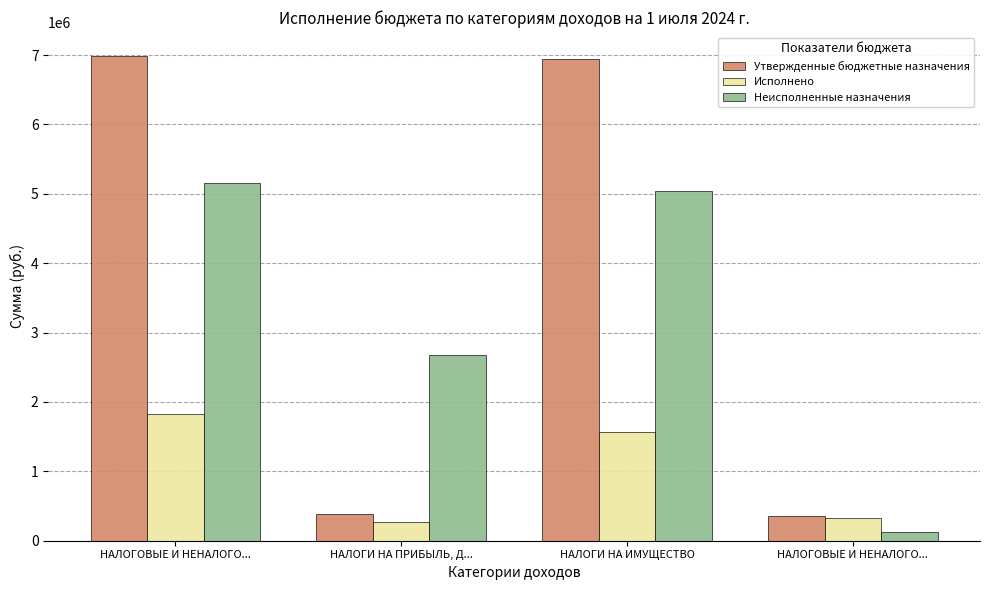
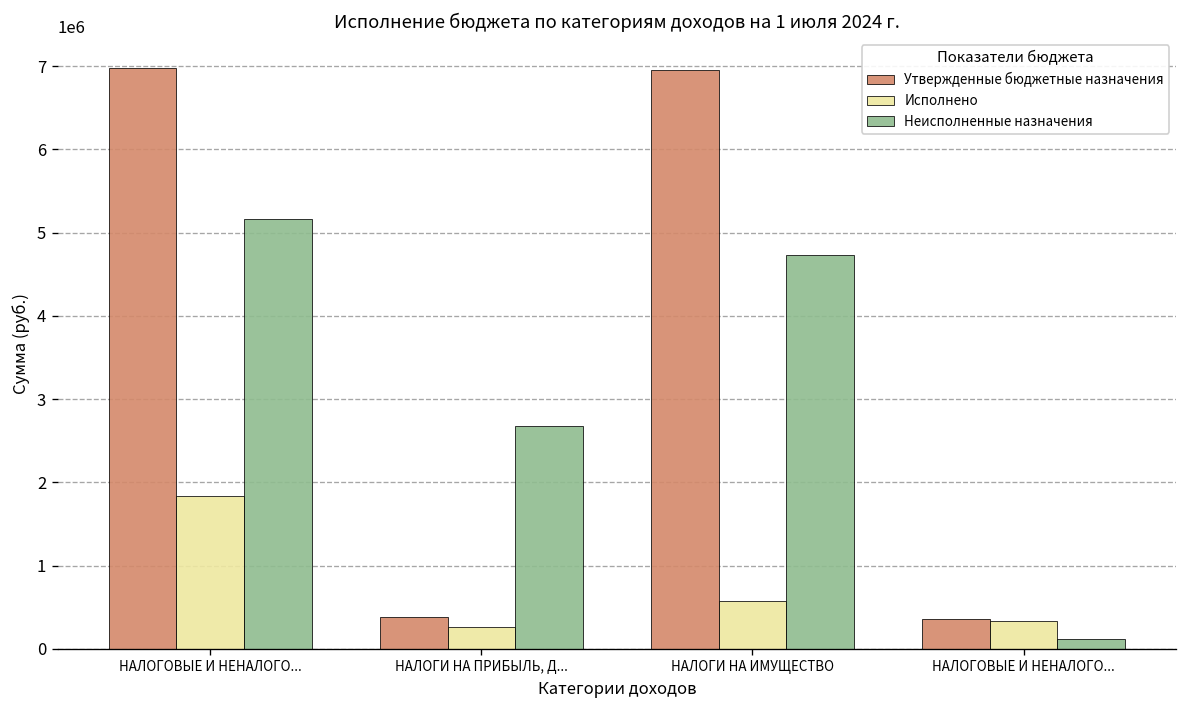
  {
    "Утвержденные бюджетные назначения": {
      "НАЛОГИ НА ПРИБЫЛЬ, Д...": 400000,
      "НАЛОГИ НА ИМУЩЕСТВО": 6900000
    },
    "Исполнено": {
      "НАЛОГИ НА ПРИБЫЛЬ, Д...": 300000,
-     "НАЛОГИ НА ИМУЩЕСТВО": 1600000
+     "НАЛОГИ НА ИМУЩЕСТВО": 600000
    },
    "Неисполненные назначения": {
      "НАЛОГИ НА ПРИБЫЛЬ, Д...": 2700000,
-     "НАЛОГИ НА ИМУЩЕСТВО": 5000000
+     "НАЛОГИ НА ИМУЩЕСТВО": 4700000
    }
  }
